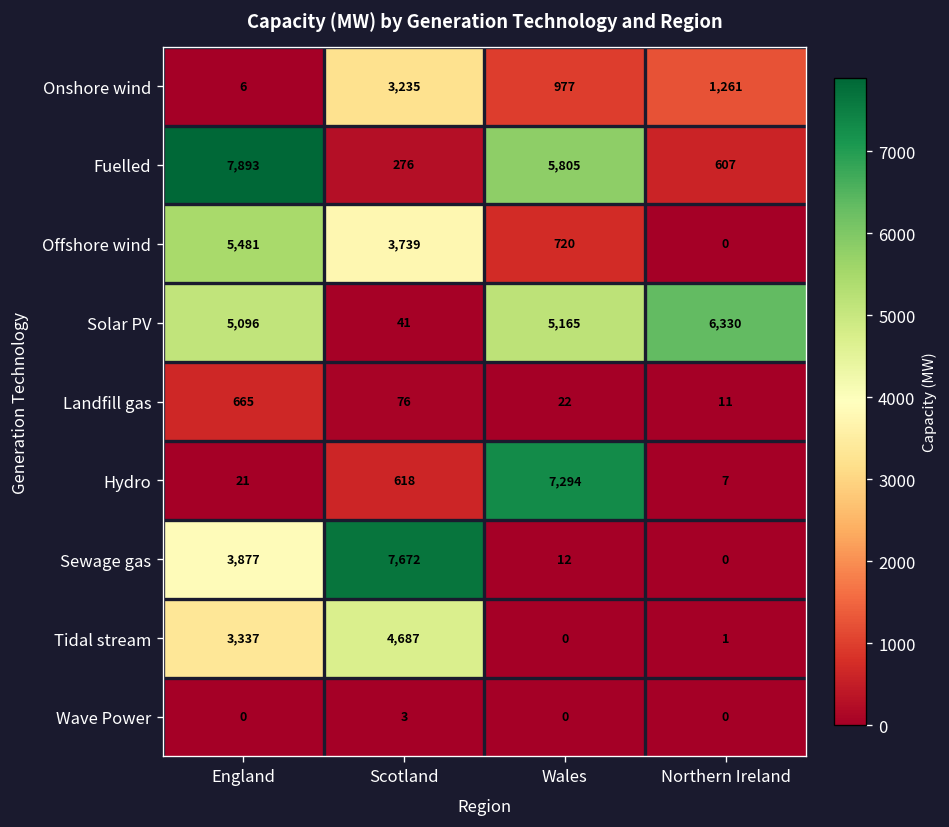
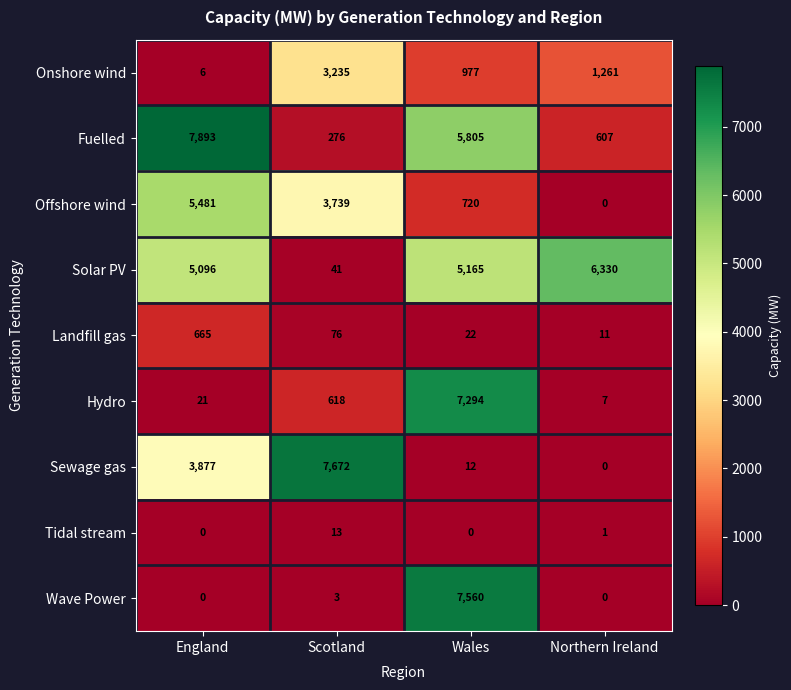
  {
    "Onshore wind": {
      "England": "6",
      "Scotland": "3,235",
      "Wales": "977",
      "Northern Ireland": "1,261"
    },
    "Fuelled": {
      "England": "7,893",
      "Scotland": "276",
      "Wales": "5,805",
      "Northern Ireland": "607"
    },
    "Offshore wind": {
      "England": "5,481",
      "Scotland": "3,739",
      "Wales": "720",
      "Northern Ireland": "0"
    },
    "Solar PV": {
      "England": "5,096",
      "Scotland": "41",
      "Wales": "5,165",
      "Northern Ireland": "6,330"
    },
    "Landfill gas": {
      "England": "665",
      "Scotland": "76",
      "Wales": "22",
      "Northern Ireland": "11"
    },
    "Hydro": {
      "England": "21",
      "Scotland": "618",
      "Wales": "7,294",
      "Northern Ireland": "7"
    },
    "Sewage gas": {
      "England": "3,877",
      "Scotland": "7,672",
      "Wales": "12",
      "Northern Ireland": "0"
    },
    "Tidal stream": {
-     "England": "3,337",
-     "Scotland": "4,687",
+     "England": "0",
+     "Scotland": "13",
      "Wales": "0",
      "Northern Ireland": "1"
    },
    "Wave Power": {
      "England": "0",
      "Scotland": "3",
-     "Wales": "0",
+     "Wales": "7,560",
      "Northern Ireland": "0"
    }
  }
